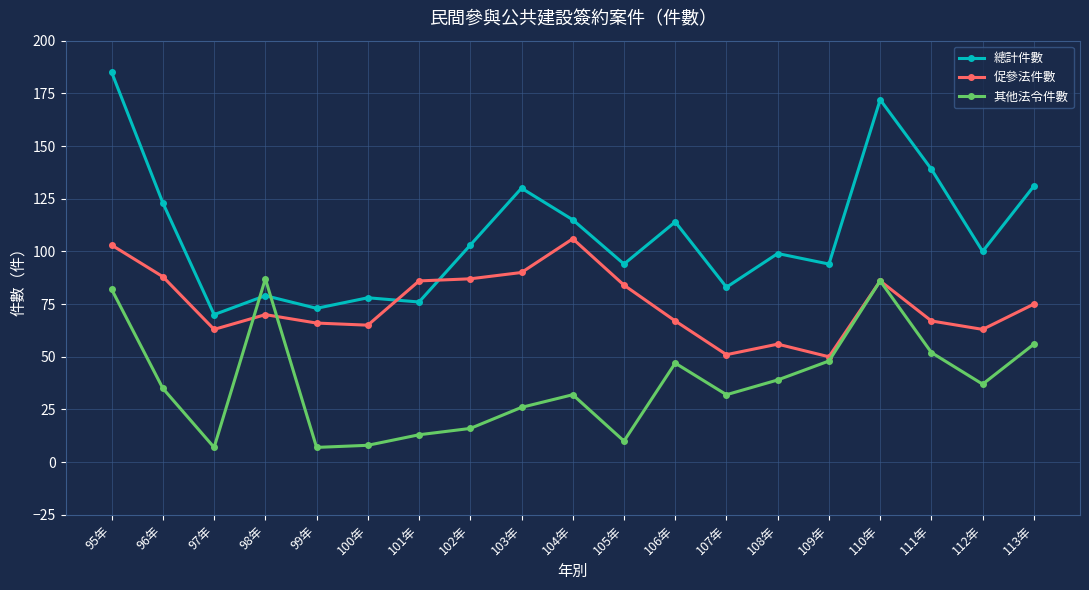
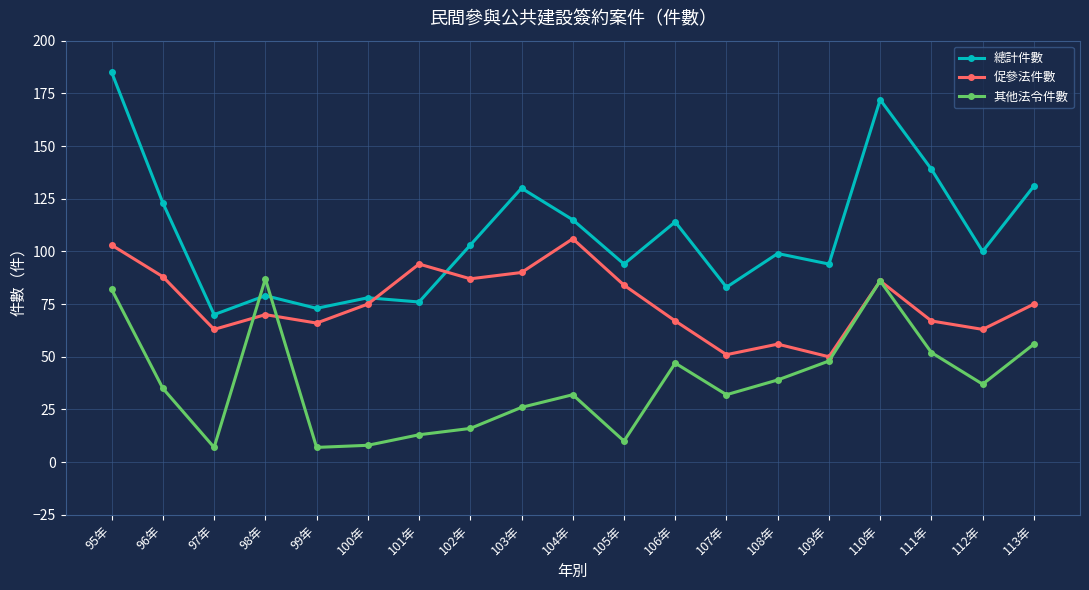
  {
    "總計件數": {
      "95年": 185,
      "96年": 123,
      "97年": 70,
      "98年": 79,
      "99年": 73,
      "100年": 78,
      "101年": 76,
      "102年": 103,
      "103年": 130,
      "104年": 115,
      "105年": 94,
      "106年": 114,
      "107年": 83,
      "108年": 99,
      "109年": 94,
      "110年": 172,
      "111年": 139,
      "112年": 100,
      "113年": 131
    },
    "促參法件數": {
      "95年": 103,
      "96年": 88,
      "97年": 63,
      "98年": 70,
      "99年": 66,
-     "100年": 65,
-     "101年": 86,
+     "100年": 75,
+     "101年": 94,
      "102年": 87,
      "103年": 90,
      "104年": 106,
      "105年": 84,
      "106年": 67,
      "107年": 51,
      "108年": 56,
      "109年": 50,
      "111年": 67,
      "112年": 63,
      "113年": 75
    },
    "其他法令件數": {
      "95年": 82,
      "96年": 35,
      "97年": 7,
      "98年": 87,
      "99年": 7,
      "100年": 8,
      "101年": 13,
      "102年": 16,
      "103年": 26,
      "104年": 32,
      "105年": 10,
      "106年": 47,
      "107年": 32,
      "108年": 39,
      "109年": 48,
      "111年": 52,
      "112年": 37,
      "113年": 56
    }
  }
